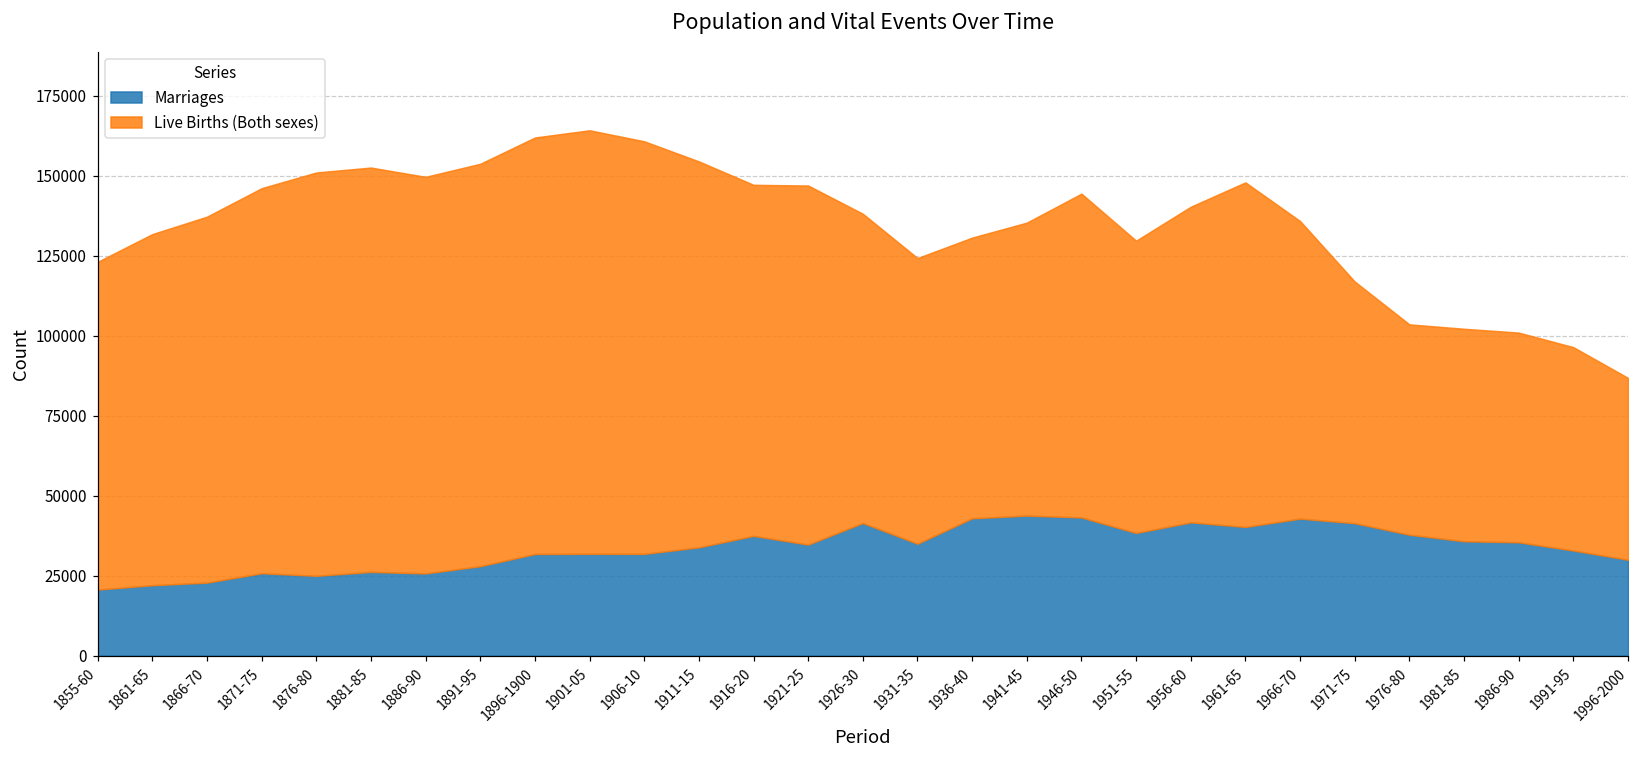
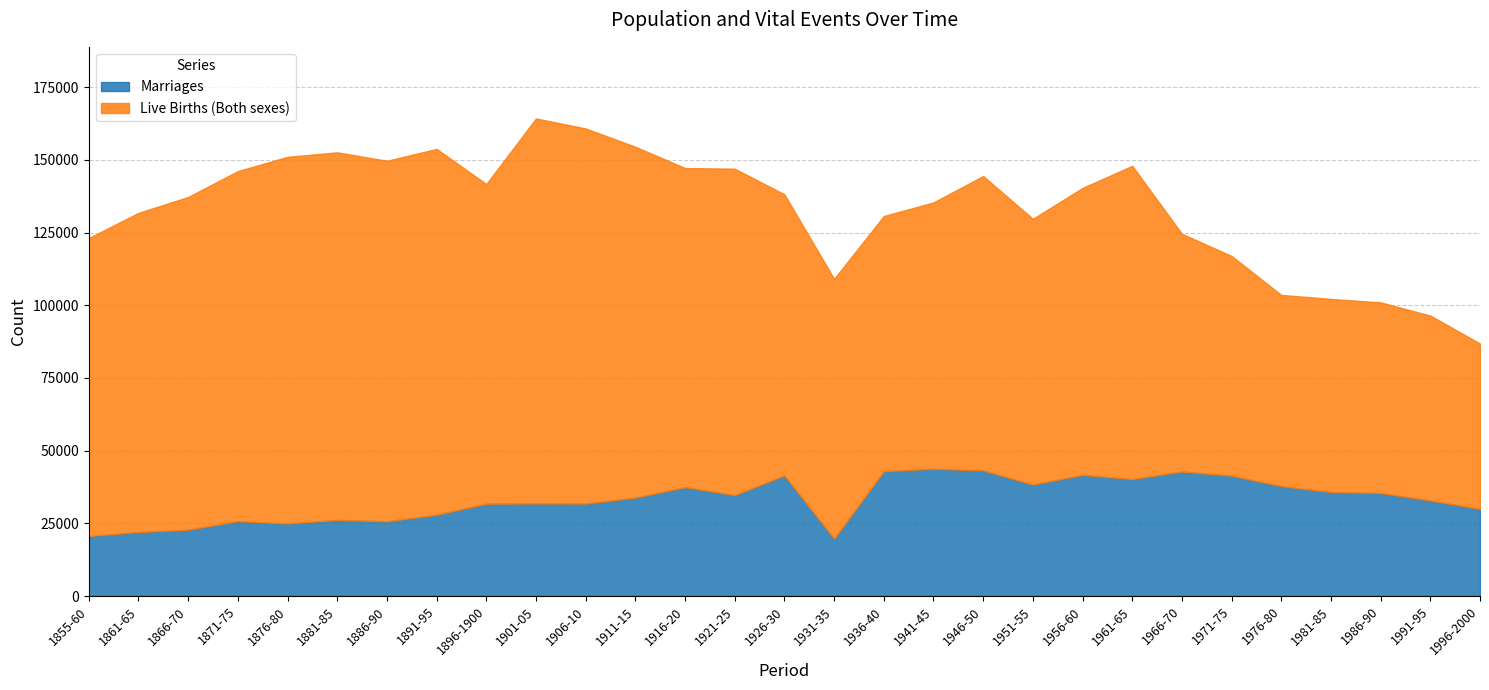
  {
    "Marriages": {
      "1855-60": 21000,
      "1861-65": 22000,
      "1866-70": 23000,
      "1871-75": 26000,
      "1876-80": 25000,
      "1881-85": 26000,
      "1886-90": 26000,
      "1891-95": 28000,
      "1896-1900": 32000,
      "1901-05": 32000,
      "1906-10": 32000,
      "1911-15": 34000,
      "1916-20": 37000,
      "1921-25": 35000,
      "1926-30": 41000,
-     "1931-35": 35000,
+     "1931-35": 20000,
      "1936-40": 43000,
      "1941-45": 44000,
      "1946-50": 43000,
      "1951-55": 38000,
      "1956-60": 42000,
      "1961-65": 40000,
      "1966-70": 43000,
      "1971-75": 41000,
      "1976-80": 38000,
      "1981-85": 36000,
      "1986-90": 35000,
      "1991-95": 33000,
      "1996-2000": 30000
    },
    "Live Births (Both sexes)": {
      "1855-60": 102000,
      "1861-65": 110000,
      "1866-70": 114000,
      "1871-75": 120000,
      "1876-80": 126000,
      "1881-85": 126000,
      "1886-90": 124000,
      "1891-95": 126000,
-     "1896-1900": 130000,
+     "1896-1900": 110000,
      "1901-05": 132000,
      "1906-10": 129000,
      "1911-15": 121000,
      "1916-20": 110000,
      "1921-25": 112000,
      "1926-30": 97000,
      "1931-35": 89000,
      "1936-40": 88000,
      "1941-45": 92000,
      "1946-50": 101000,
      "1951-55": 91000,
      "1956-60": 99000,
      "1961-65": 108000,
-     "1966-70": 93000,
+     "1966-70": 82000,
      "1971-75": 76000,
      "1976-80": 66000,
      "1981-85": 66000,
      "1986-90": 66000,
      "1991-95": 64000,
      "1996-2000": 57000
    }
  }
